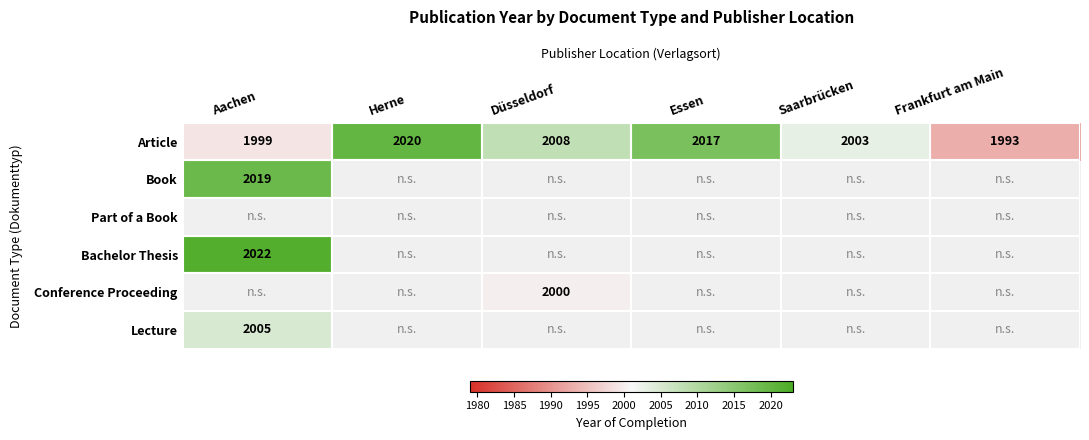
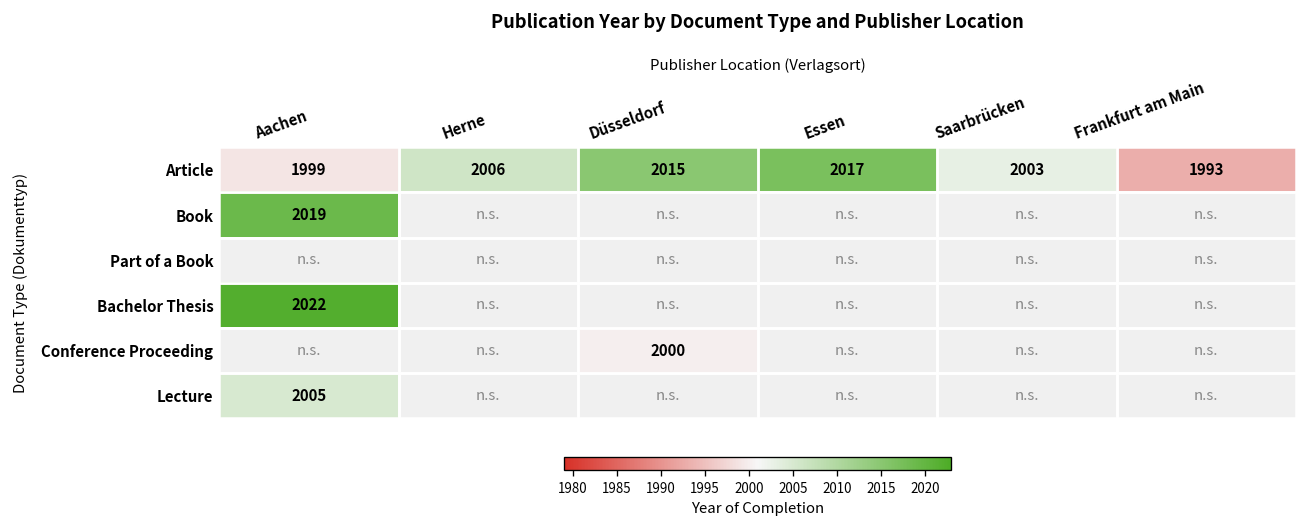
  {
    "Article": {
      "Aachen": 1999,
-     "Herne": 2020,
-     "Düsseldorf": 2008,
+     "Herne": 2006,
+     "Düsseldorf": 2015,
      "Essen": 2017,
      "Saarbrücken": 2003,
      "Frankfurt am Main": 1993
    },
    "Book": {
      "Aachen": 2019
    },
    "Bachelor Thesis": {
      "Aachen": 2022
    },
    "Conference Proceeding": {
      "Düsseldorf": 2000
    },
    "Lecture": {
      "Aachen": 2005
    }
  }
